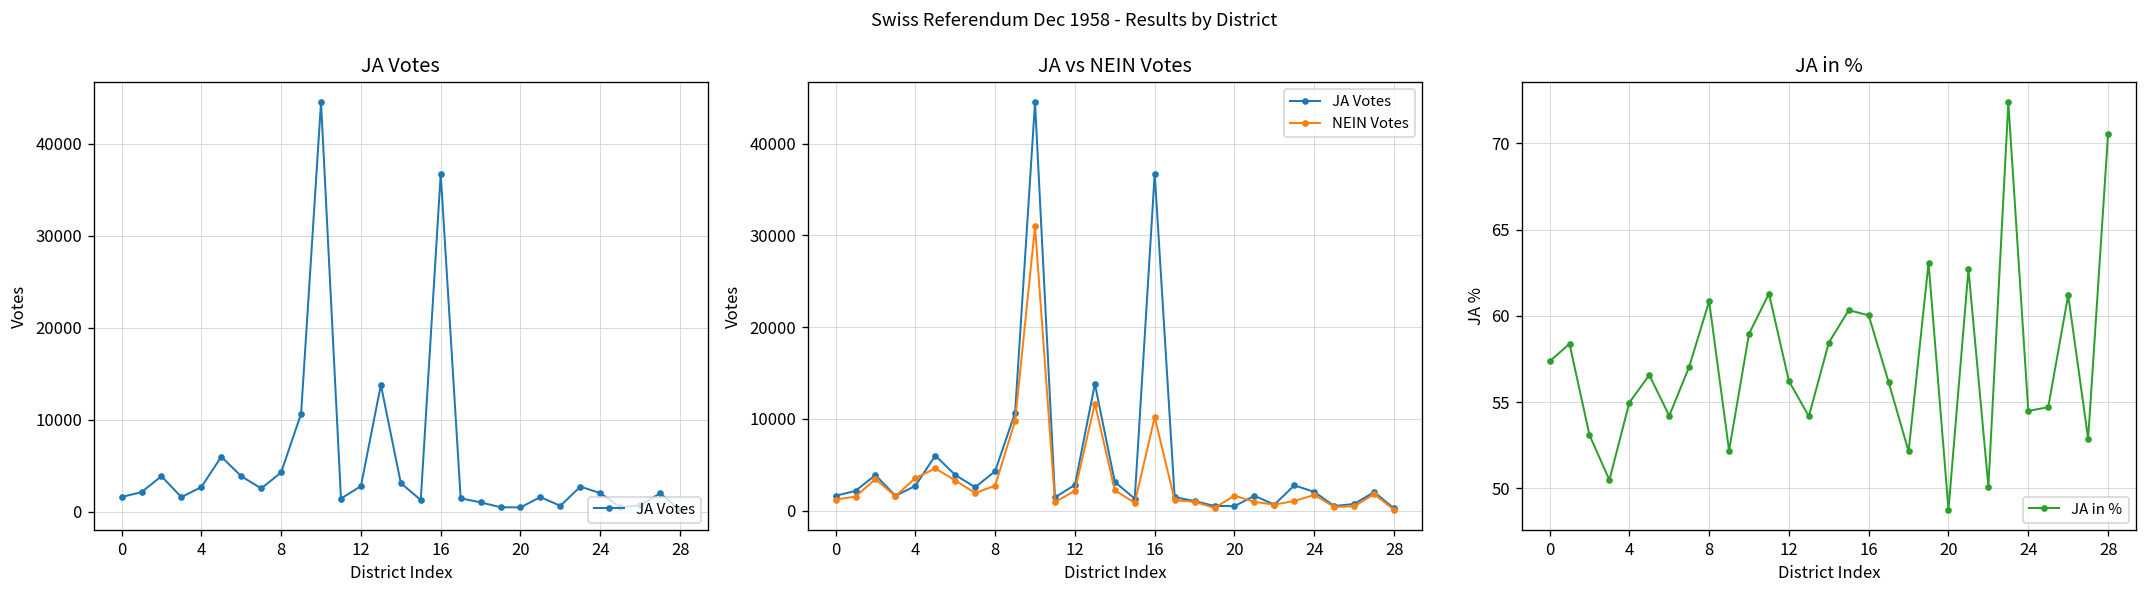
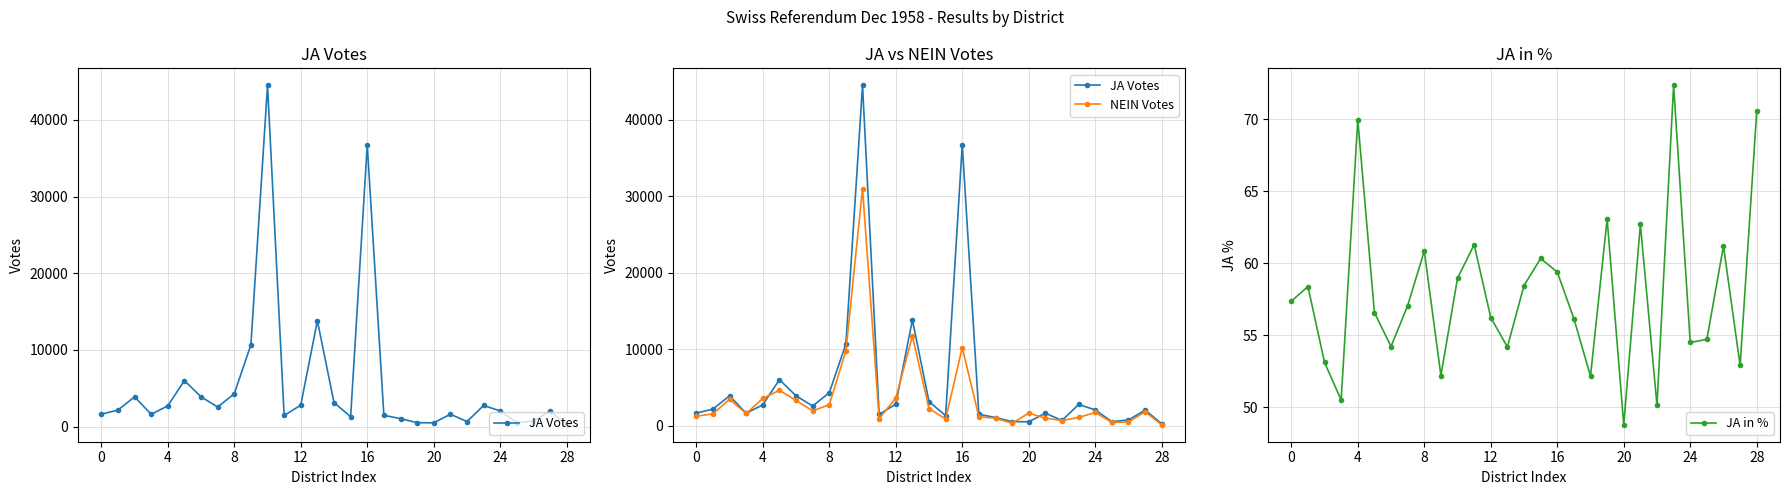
  {
    "JA Votes": {
      "0": 2000,
      "4": 3000,
      "8": 4000,
      "12": 3000,
      "16": 37000,
      "20": 0,
      "24": 2000
    },
    "JA vs NEIN Votes": {
      "JA Votes": {
        "0": 2000,
        "4": 3000,
        "8": 4000,
        "12": 3000,
        "16": 37000,
        "20": 0,
        "24": 2000
      },
      "NEIN Votes": {
        "0": 1000,
        "4": 4000,
        "8": 3000,
-       "12": 2000,
+       "12": 4000,
        "16": 10000,
        "20": 2000,
        "24": 2000
      }
    },
    "JA in %": {
      "0": 57.4,
-     "4": 55.0,
+     "4": 70.0,
      "8": 60.9,
      "12": 56.2,
-     "16": 60.0,
+     "16": 59.4,
      "20": 48.8,
      "24": 54.5,
      "28": 70.6
    }
  }
